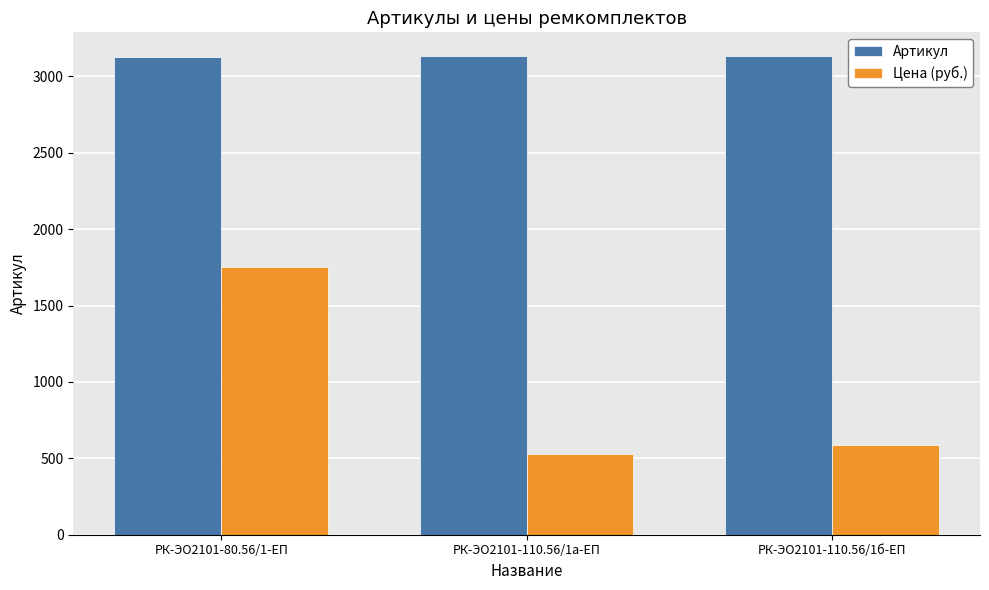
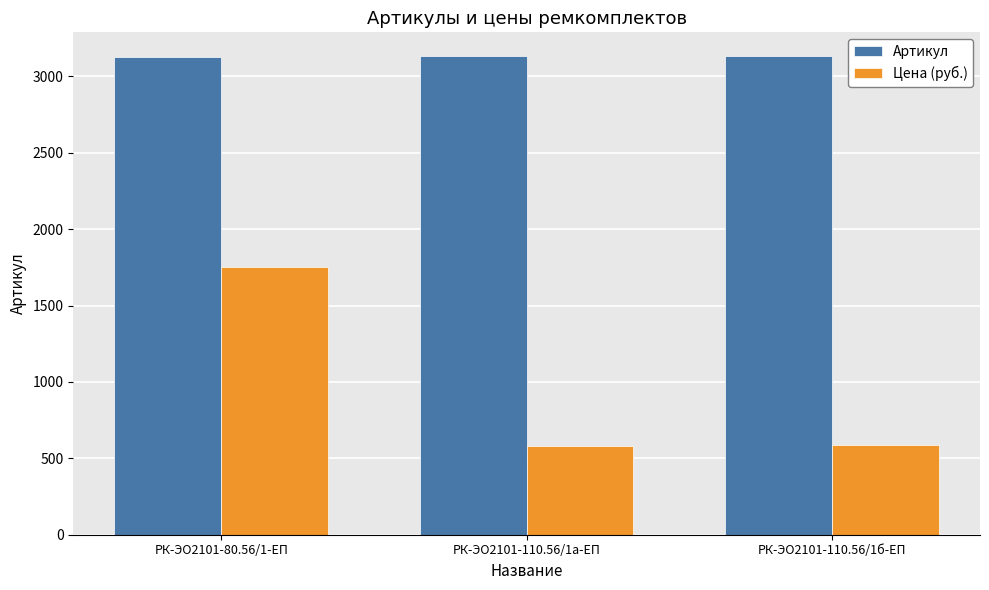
  {
    "Артикул": {
      "РК-ЭО2101-80.56/1-ЕП": 3130,
      "РК-ЭО2101-110.56/1а-ЕП": 3130,
      "РК-ЭО2101-110.56/1б-ЕП": 3130
    },
    "Цена (руб.)": {
      "РК-ЭО2101-80.56/1-ЕП": 1750,
-     "РК-ЭО2101-110.56/1а-ЕП": 530,
+     "РК-ЭО2101-110.56/1а-ЕП": 580,
      "РК-ЭО2101-110.56/1б-ЕП": 590
    }
  }
